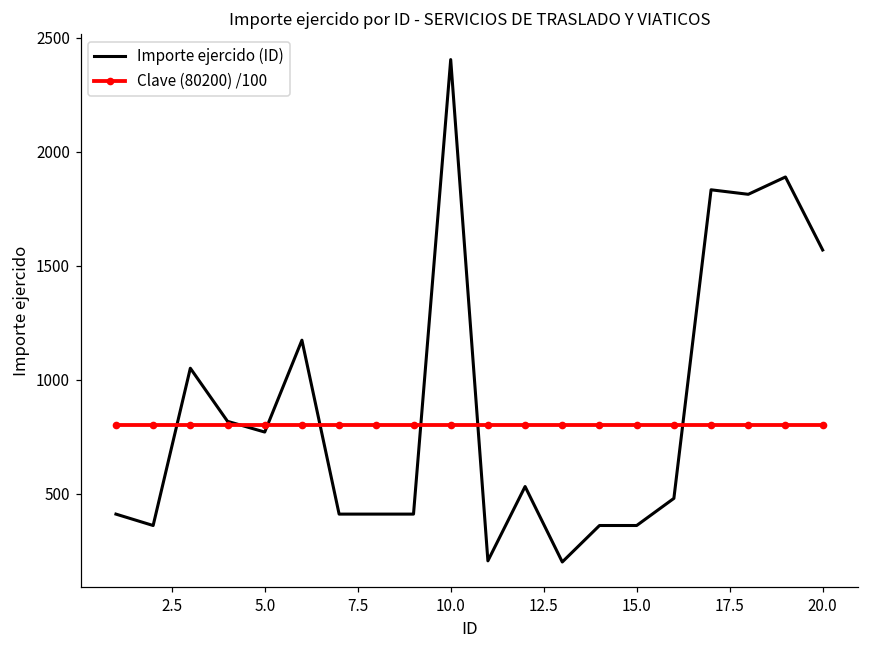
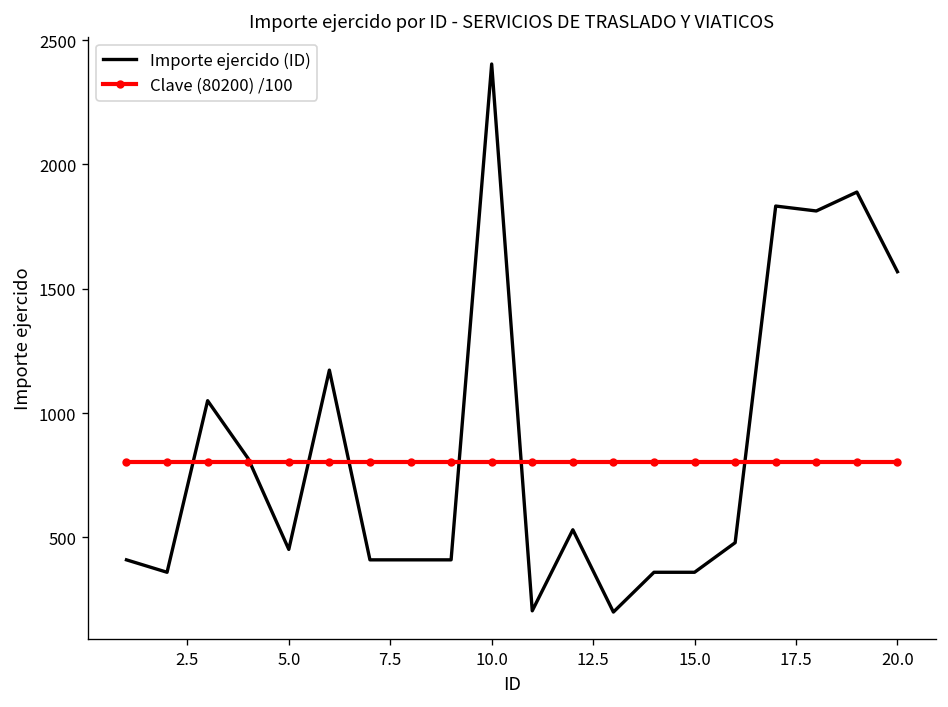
  {
    "Importe ejercido (ID)": {
-     "5.0": 770,
+     "5.0": 450,
      "10.0": 2400,
      "15.0": 360,
      "20.0": 1570
    },
    "Clave (80200) /100": {
      "5.0": 800,
      "10.0": 800,
      "15.0": 800,
      "20.0": 800
    }
  }
